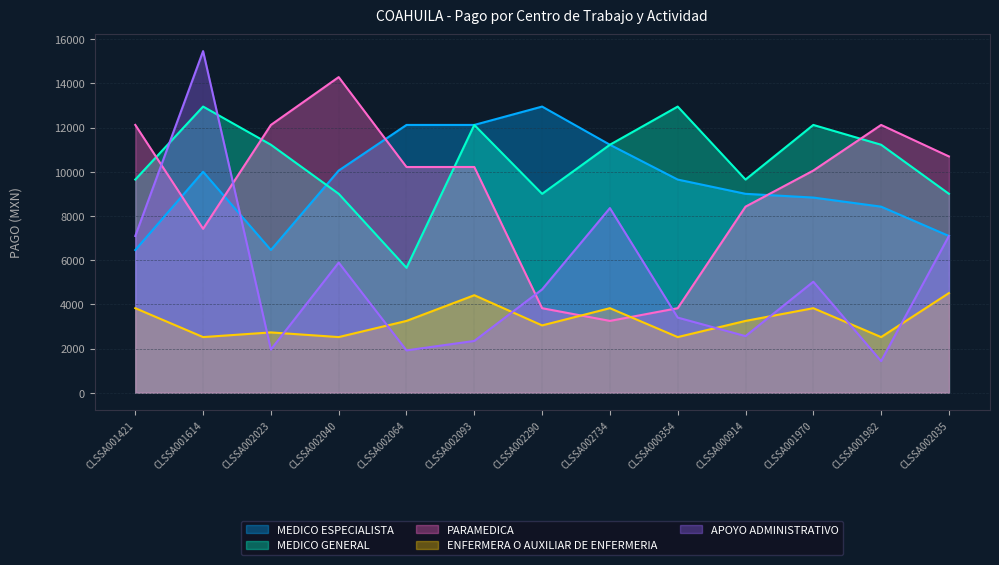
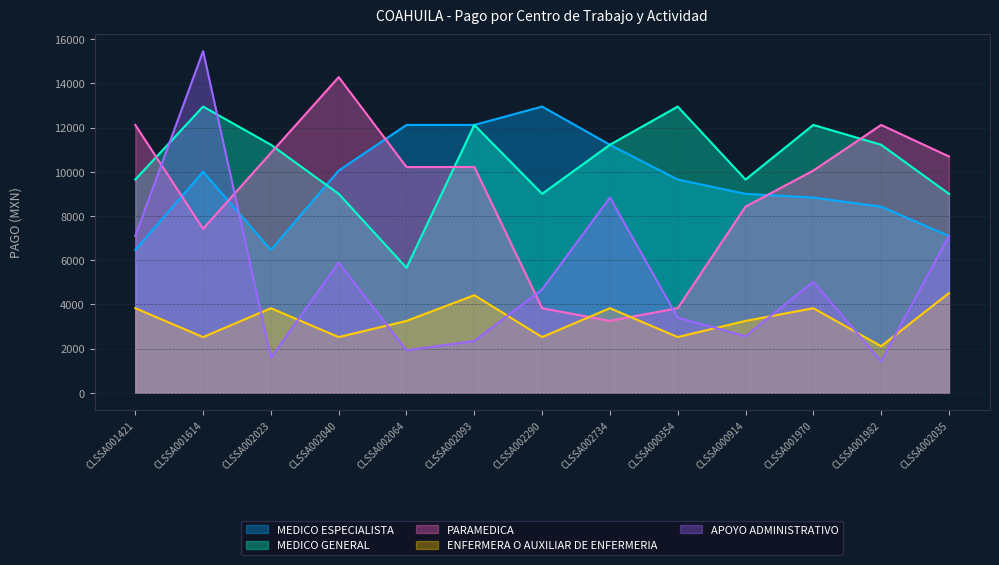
  {
    "PARAMEDICA": {
      "CLSSA001421": 12100,
      "CLSSA001614": 7400,
-     "CLSSA002023": 12100,
+     "CLSSA002023": 10900,
      "CLSSA002040": 14300,
      "CLSSA002064": 10200,
      "CLSSA002093": 10200,
      "CLSSA002290": 3800,
      "CLSSA002734": 3300,
      "CLSSA000354": 3800,
      "CLSSA000914": 8400,
      "CLSSA001970": 10100,
      "CLSSA001982": 12100,
      "CLSSA002035": 10700
    },
    "ENFERMERA O AUXILIAR DE ENFERMERIA": {
      "CLSSA001421": 3800,
      "CLSSA001614": 2500,
-     "CLSSA002023": 2700,
+     "CLSSA002023": 3800,
      "CLSSA002040": 2500,
      "CLSSA002064": 3300,
      "CLSSA002093": 4400,
-     "CLSSA002290": 3000,
+     "CLSSA002290": 2500,
      "CLSSA002734": 3800,
      "CLSSA000354": 2500,
      "CLSSA000914": 3300,
      "CLSSA001970": 3800,
-     "CLSSA001982": 2500,
+     "CLSSA001982": 2100,
      "CLSSA002035": 4500
    },
    "APOYO ADMINISTRATIVO": {
      "CLSSA001421": 7100,
      "CLSSA001614": 15500,
-     "CLSSA002023": 2000,
+     "CLSSA002023": 1600,
      "CLSSA002040": 5900,
      "CLSSA002064": 1900,
      "CLSSA002093": 2300,
      "CLSSA002290": 4700,
-     "CLSSA002734": 8400,
+     "CLSSA002734": 8800,
      "CLSSA000354": 3400,
      "CLSSA000914": 2600,
      "CLSSA001970": 5000,
      "CLSSA001982": 1400
    }
  }
